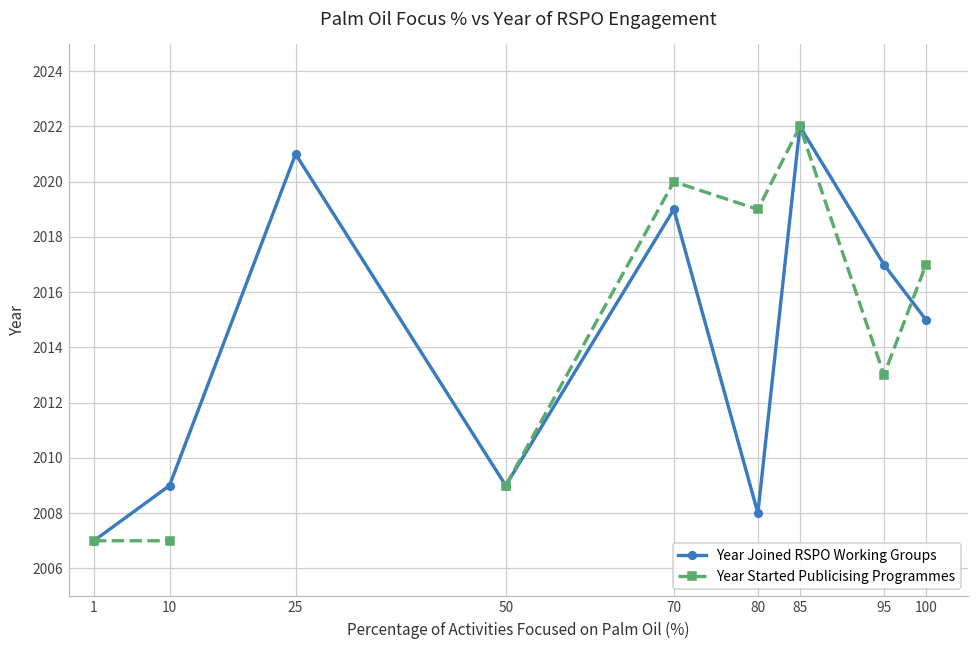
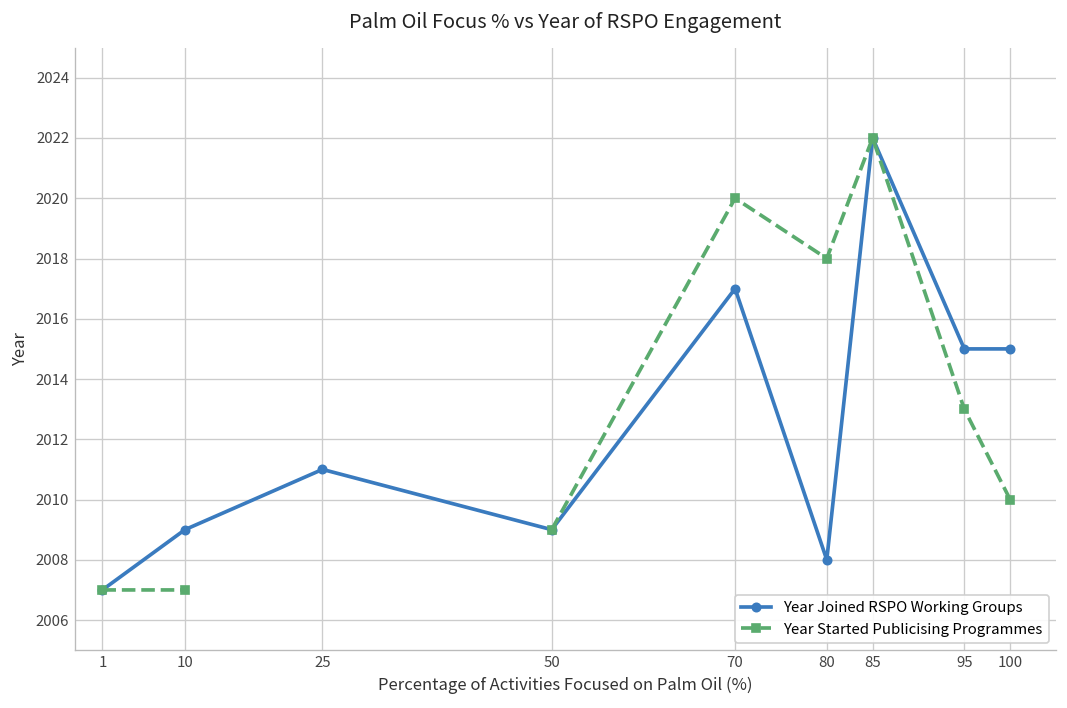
  {
    "Year Joined RSPO Working Groups": {
      "10": 2009,
-     "25": 2021,
-     "70": 2019,
+     "25": 2011,
+     "70": 2017,
      "80": 2008,
-     "95": 2017,
+     "95": 2015,
      "100": 2015
    },
    "Year Started Publicising Programmes": {
      "10": 2007,
      "70": 2020,
-     "80": 2019,
+     "80": 2018,
      "95": 2013,
-     "100": 2017
+     "100": 2010
    }
  }
